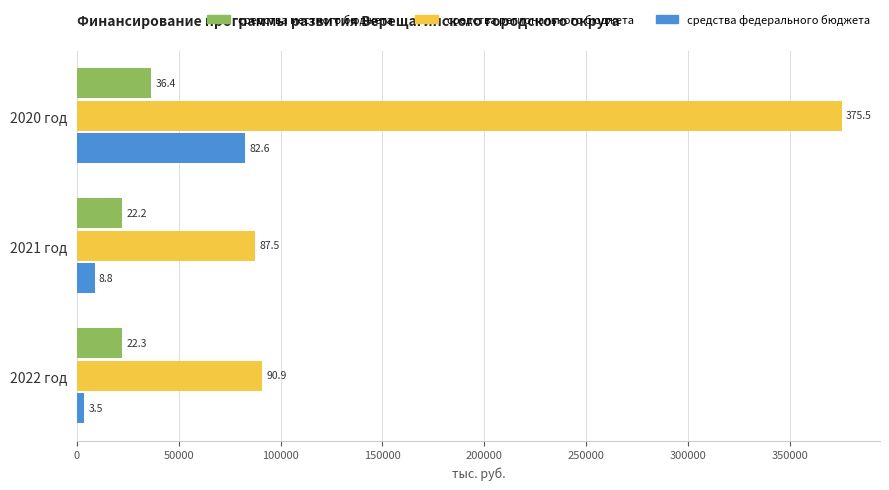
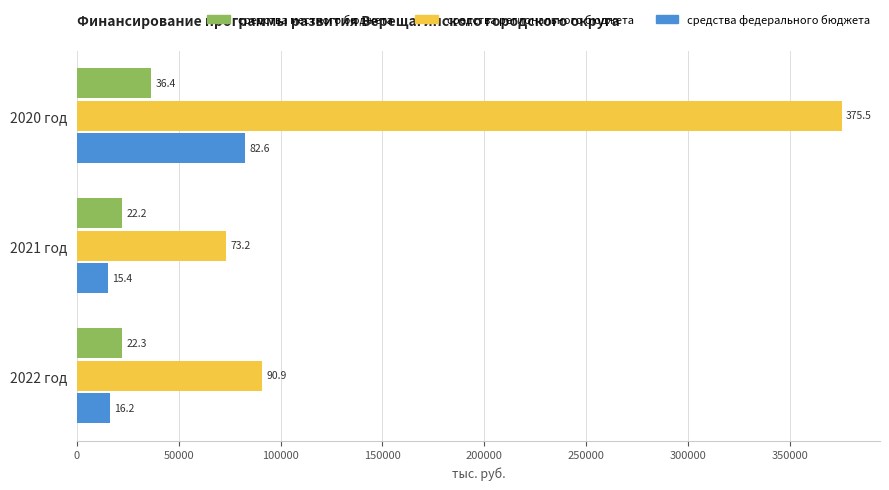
  {
    "средства регионального бюджета": {
-     "2021 год": 87.5
+     "2021 год": 73.2
    },
    "средства федерального бюджета": {
-     "2021 год": 8.8,
-     "2022 год": 3.5
+     "2021 год": 15.4,
+     "2022 год": 16.2
    }
  }
